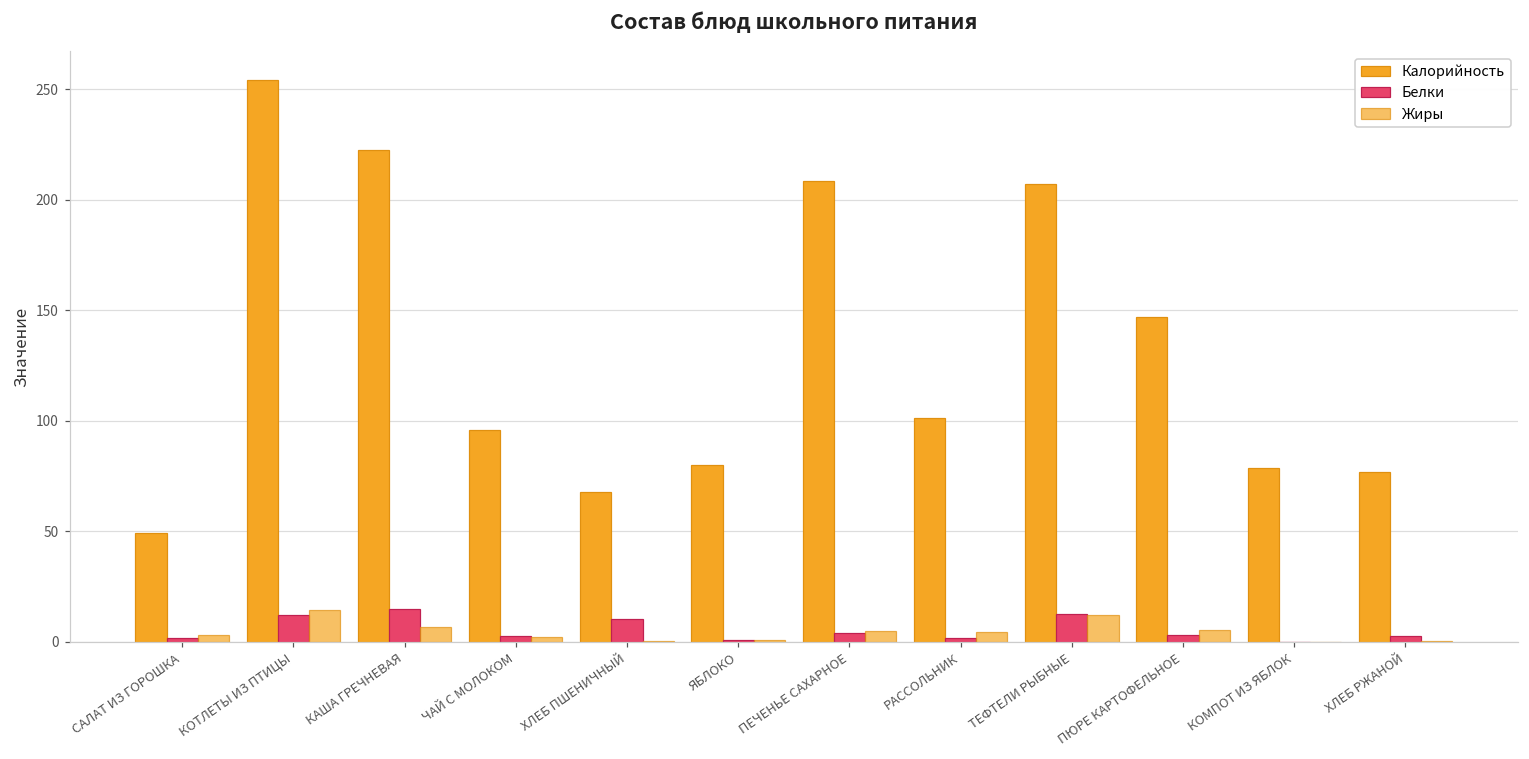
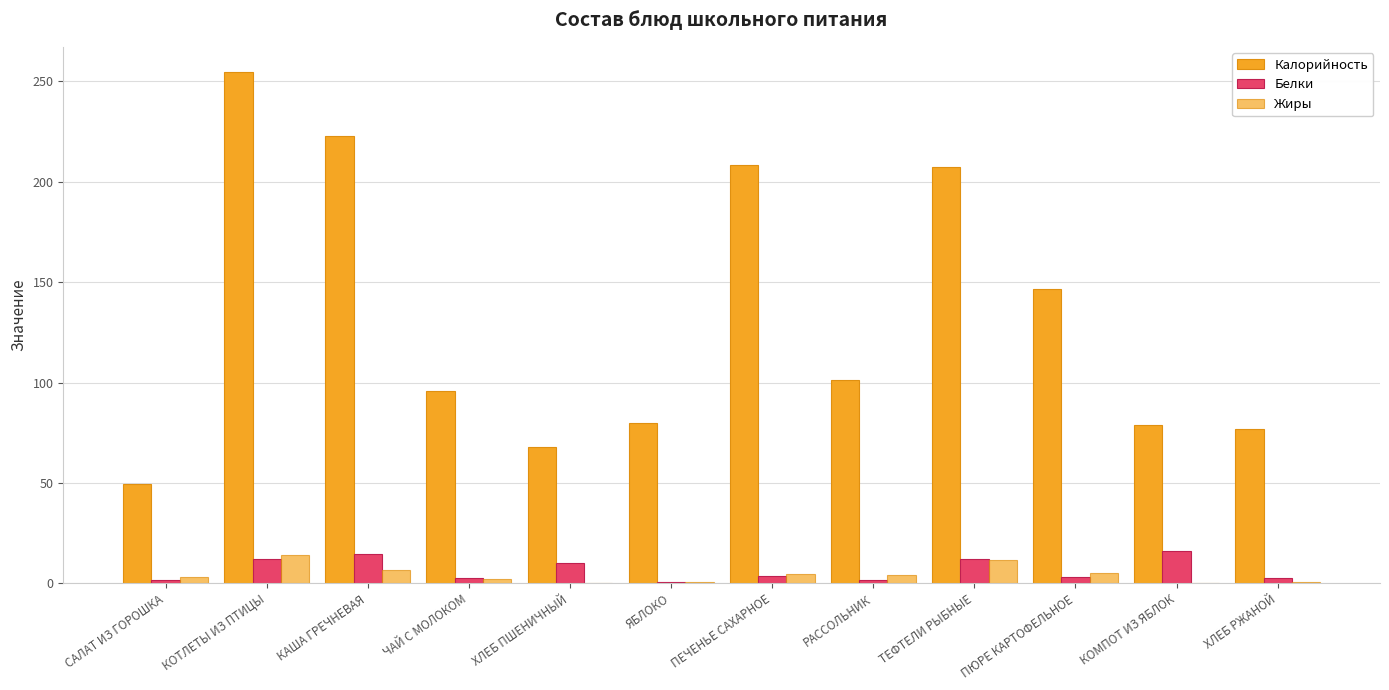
  {
    "Белки": {
      "САЛАТ ИЗ ГОРОШКА": 2,
      "КОТЛЕТЫ ИЗ ПТИЦЫ": 12,
      "КАША ГРЕЧНЕВАЯ": 15,
      "ЧАЙ С МОЛОКОМ": 3,
      "ХЛЕБ ПШЕНИЧНЫЙ": 10,
      "ПЕЧЕНЬЕ САХАРНОЕ": 4,
      "РАССОЛЬНИК": 2,
      "ТЕФТЕЛИ РЫБНЫЕ": 12,
      "ПЮРЕ КАРТОФЕЛЬНОЕ": 3,
-     "КОМПОТ ИЗ ЯБЛОК": 0,
+     "КОМПОТ ИЗ ЯБЛОК": 16,
      "ХЛЕБ РЖАНОЙ": 3
    }
  }
